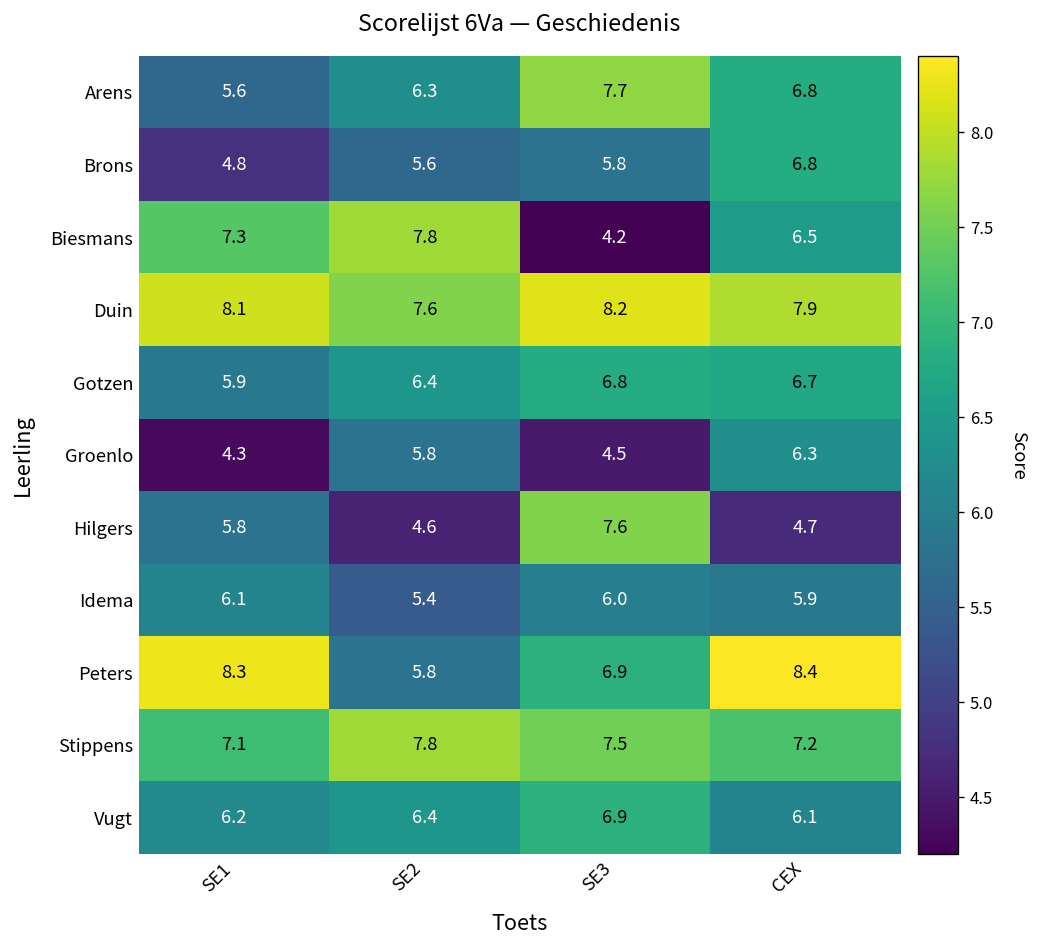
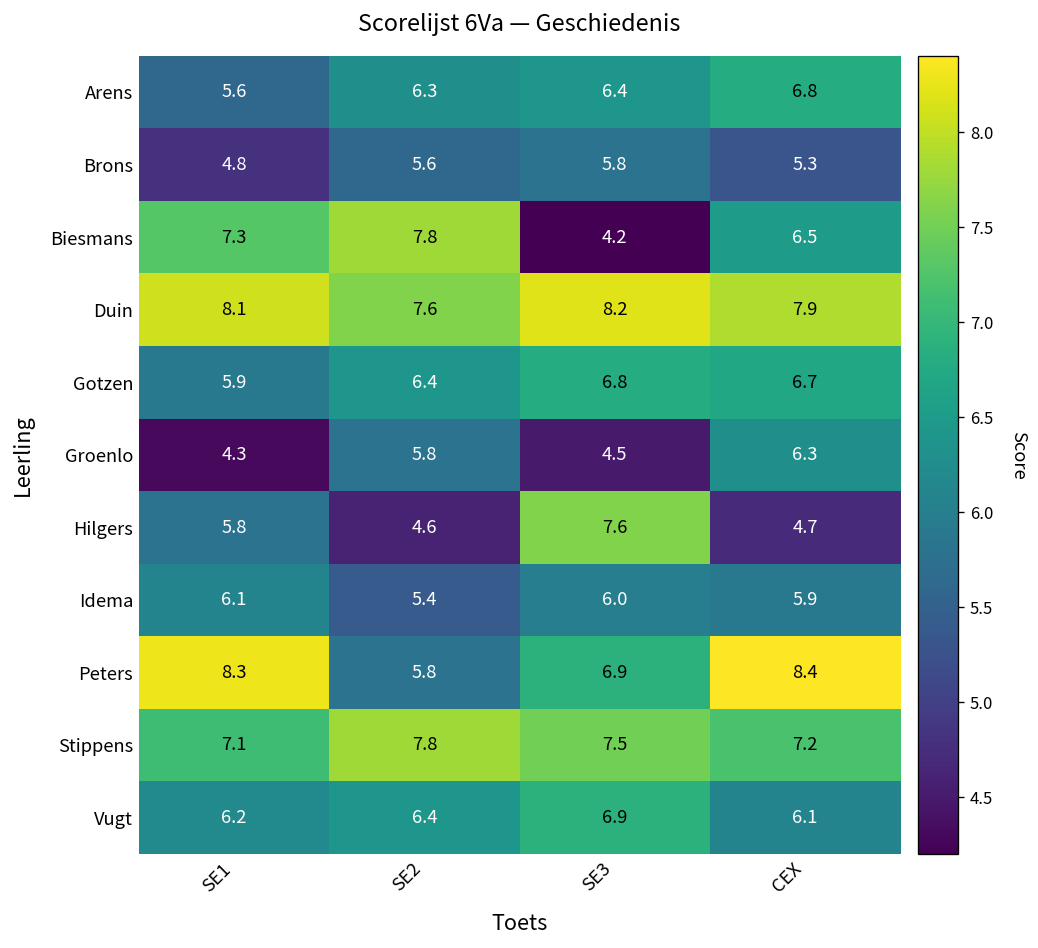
  {
    "Arens": {
      "SE1": 5.6,
      "SE2": 6.3,
-     "SE3": 7.7,
+     "SE3": 6.4,
      "CEX": 6.8
    },
    "Brons": {
      "SE1": 4.8,
      "SE2": 5.6,
      "SE3": 5.8,
-     "CEX": 6.8
+     "CEX": 5.3
    },
    "Biesmans": {
      "SE1": 7.3,
      "SE2": 7.8,
      "SE3": 4.2,
      "CEX": 6.5
    },
    "Duin": {
      "SE1": 8.1,
      "SE2": 7.6,
      "SE3": 8.2,
      "CEX": 7.9
    },
    "Gotzen": {
      "SE1": 5.9,
      "SE2": 6.4,
      "SE3": 6.8,
      "CEX": 6.7
    },
    "Groenlo": {
      "SE1": 4.3,
      "SE2": 5.8,
      "SE3": 4.5,
      "CEX": 6.3
    },
    "Hilgers": {
      "SE1": 5.8,
      "SE2": 4.6,
      "SE3": 7.6,
      "CEX": 4.7
    },
    "Idema": {
      "SE1": 6.1,
      "SE2": 5.4,
      "SE3": 6.0,
      "CEX": 5.9
    },
    "Peters": {
      "SE1": 8.3,
      "SE2": 5.8,
      "SE3": 6.9,
      "CEX": 8.4
    },
    "Stippens": {
      "SE1": 7.1,
      "SE2": 7.8,
      "SE3": 7.5,
      "CEX": 7.2
    },
    "Vugt": {
      "SE1": 6.2,
      "SE2": 6.4,
      "SE3": 6.9,
      "CEX": 6.1
    }
  }
